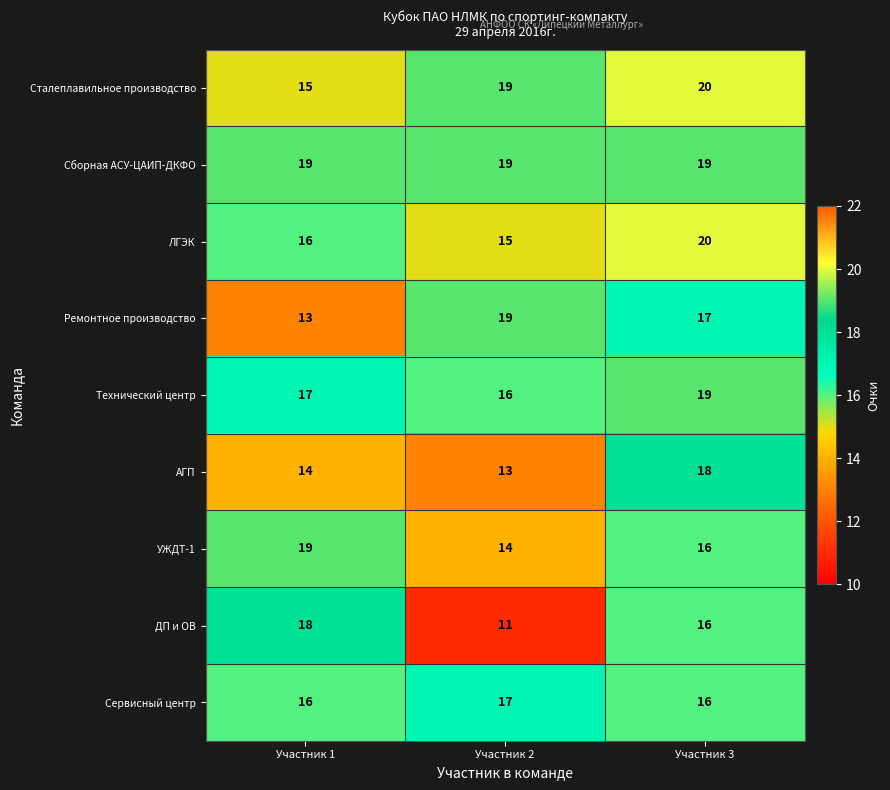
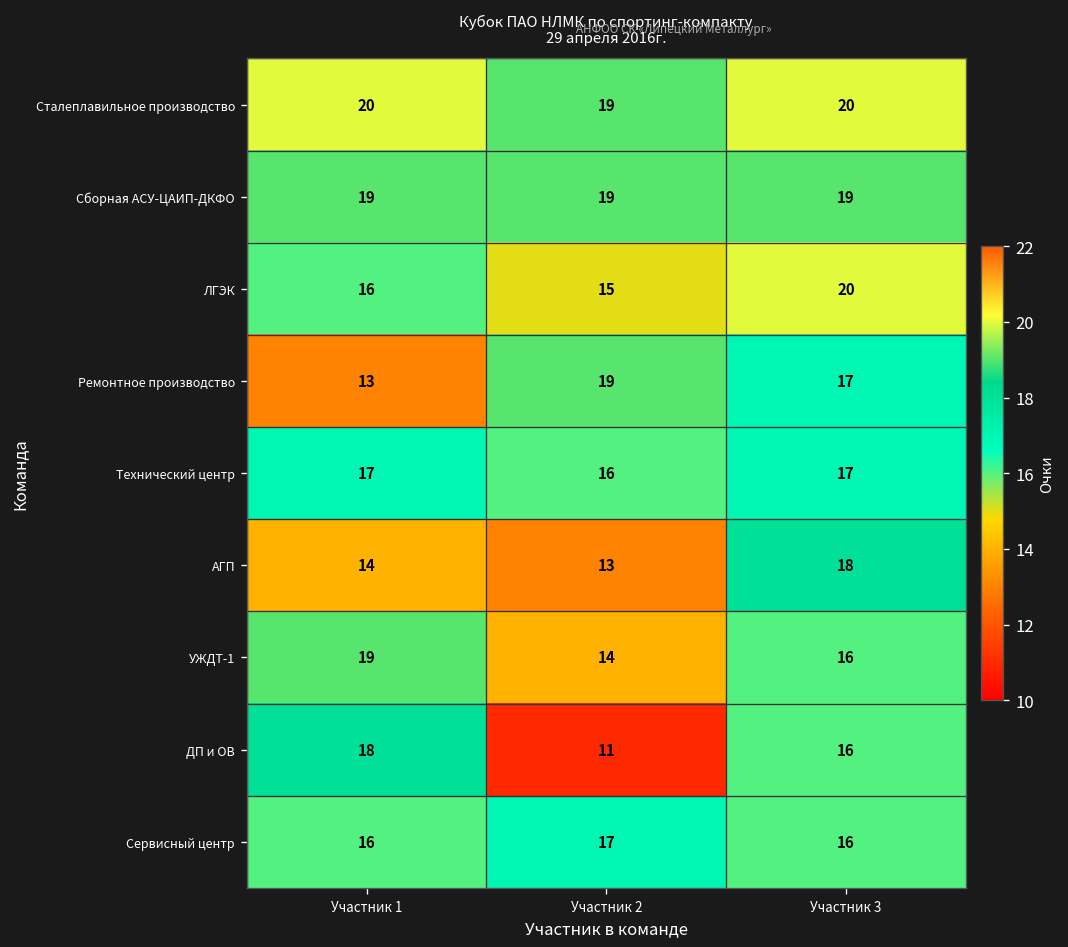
  {
    "Сталеплавильное производство": {
-     "Участник 1": 15,
+     "Участник 1": 20,
      "Участник 2": 19,
      "Участник 3": 20
    },
    "Сборная АСУ-ЦАИП-ДКФО": {
      "Участник 1": 19,
      "Участник 2": 19,
      "Участник 3": 19
    },
    "ЛГЭК": {
      "Участник 1": 16,
      "Участник 2": 15,
      "Участник 3": 20
    },
    "Ремонтное производство": {
      "Участник 1": 13,
      "Участник 2": 19,
      "Участник 3": 17
    },
    "Технический центр": {
      "Участник 1": 17,
      "Участник 2": 16,
-     "Участник 3": 19
+     "Участник 3": 17
    },
    "АГП": {
      "Участник 1": 14,
      "Участник 2": 13,
      "Участник 3": 18
    },
    "УЖДТ-1": {
      "Участник 1": 19,
      "Участник 2": 14,
      "Участник 3": 16
    },
    "ДП и ОВ": {
      "Участник 1": 18,
      "Участник 2": 11,
      "Участник 3": 16
    },
    "Сервисный центр": {
      "Участник 1": 16,
      "Участник 2": 17,
      "Участник 3": 16
    }
  }
